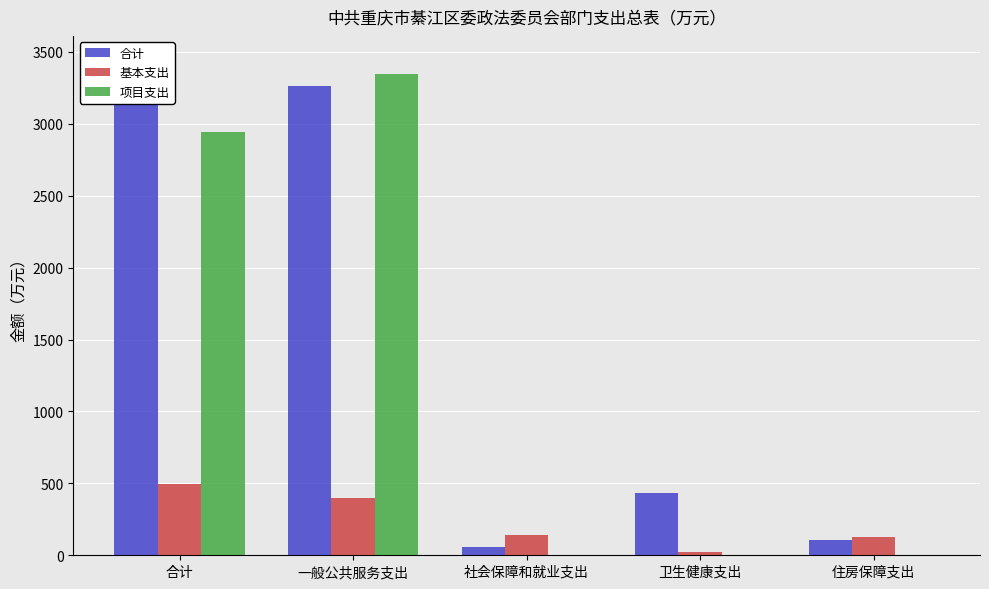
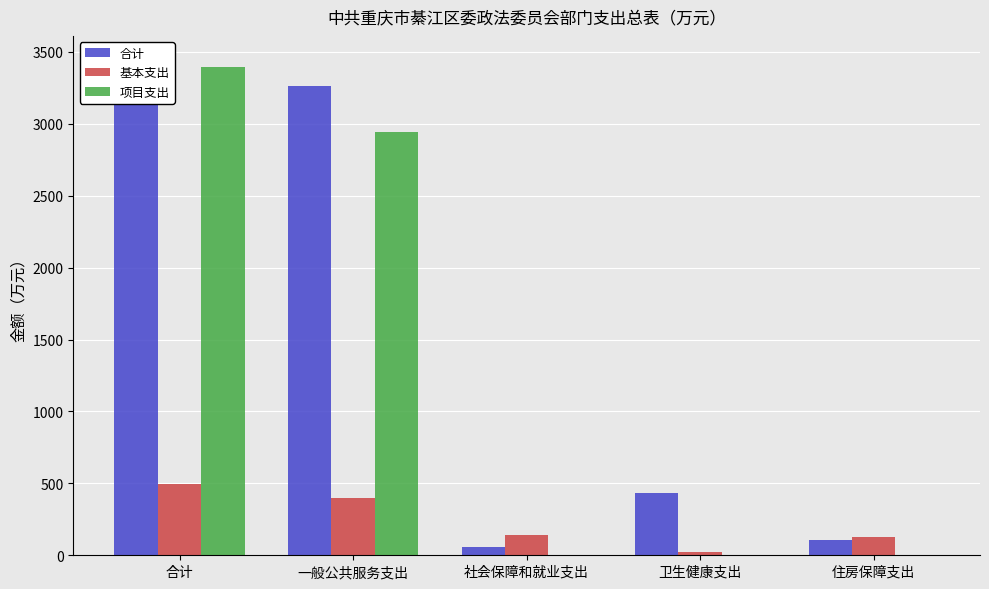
  {
    "合计": {
      "一般公共服务支出": 3260,
      "社会保障和就业支出": 50,
      "卫生健康支出": 430,
      "住房保障支出": 100
    },
    "基本支出": {
      "合计": 500,
      "一般公共服务支出": 400,
      "社会保障和就业支出": 140,
      "卫生健康支出": 20,
      "住房保障支出": 120
    },
    "项目支出": {
-     "合计": 2940,
-     "一般公共服务支出": 3350,
+     "合计": 3400,
+     "一般公共服务支出": 2940,
      "社会保障和就业支出": 0,
      "卫生健康支出": 0,
      "住房保障支出": 0
    }
  }
